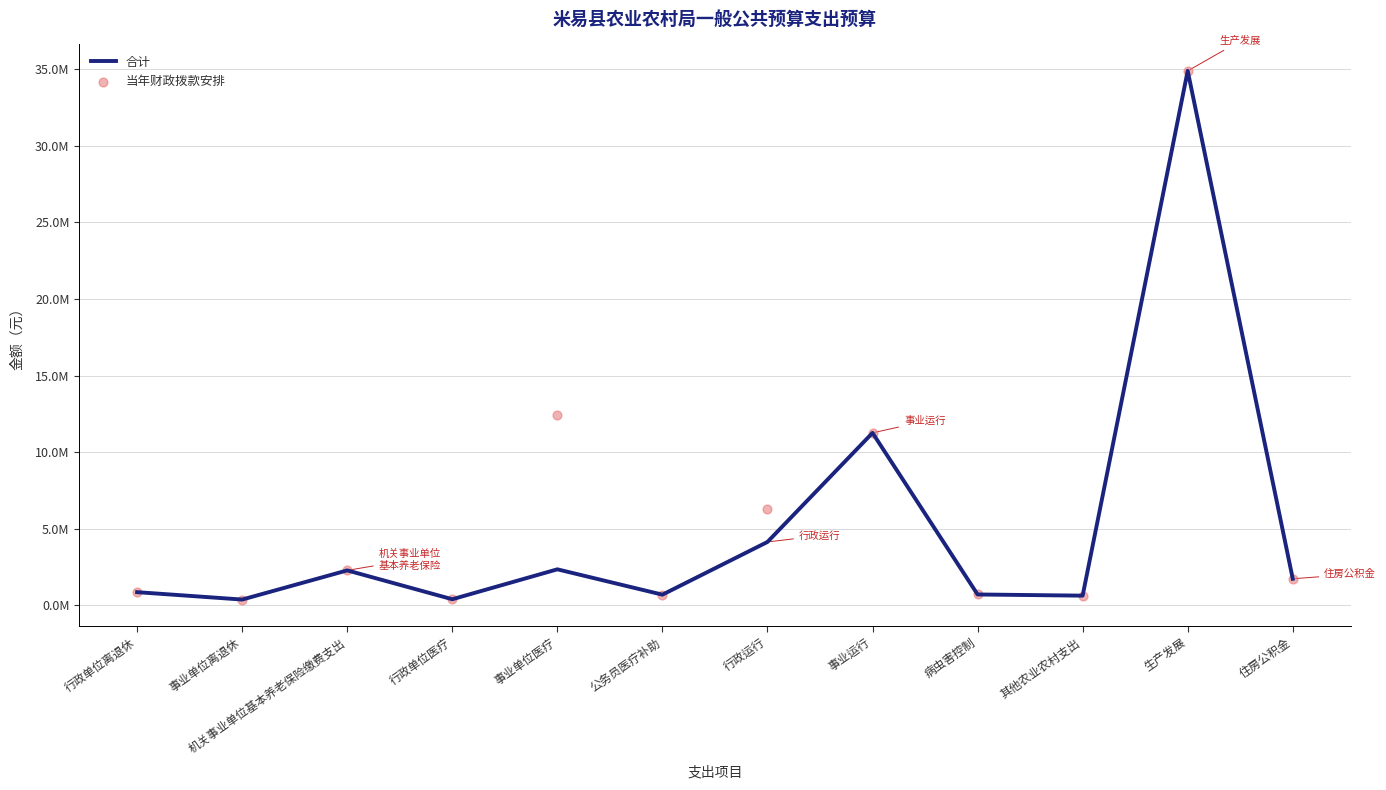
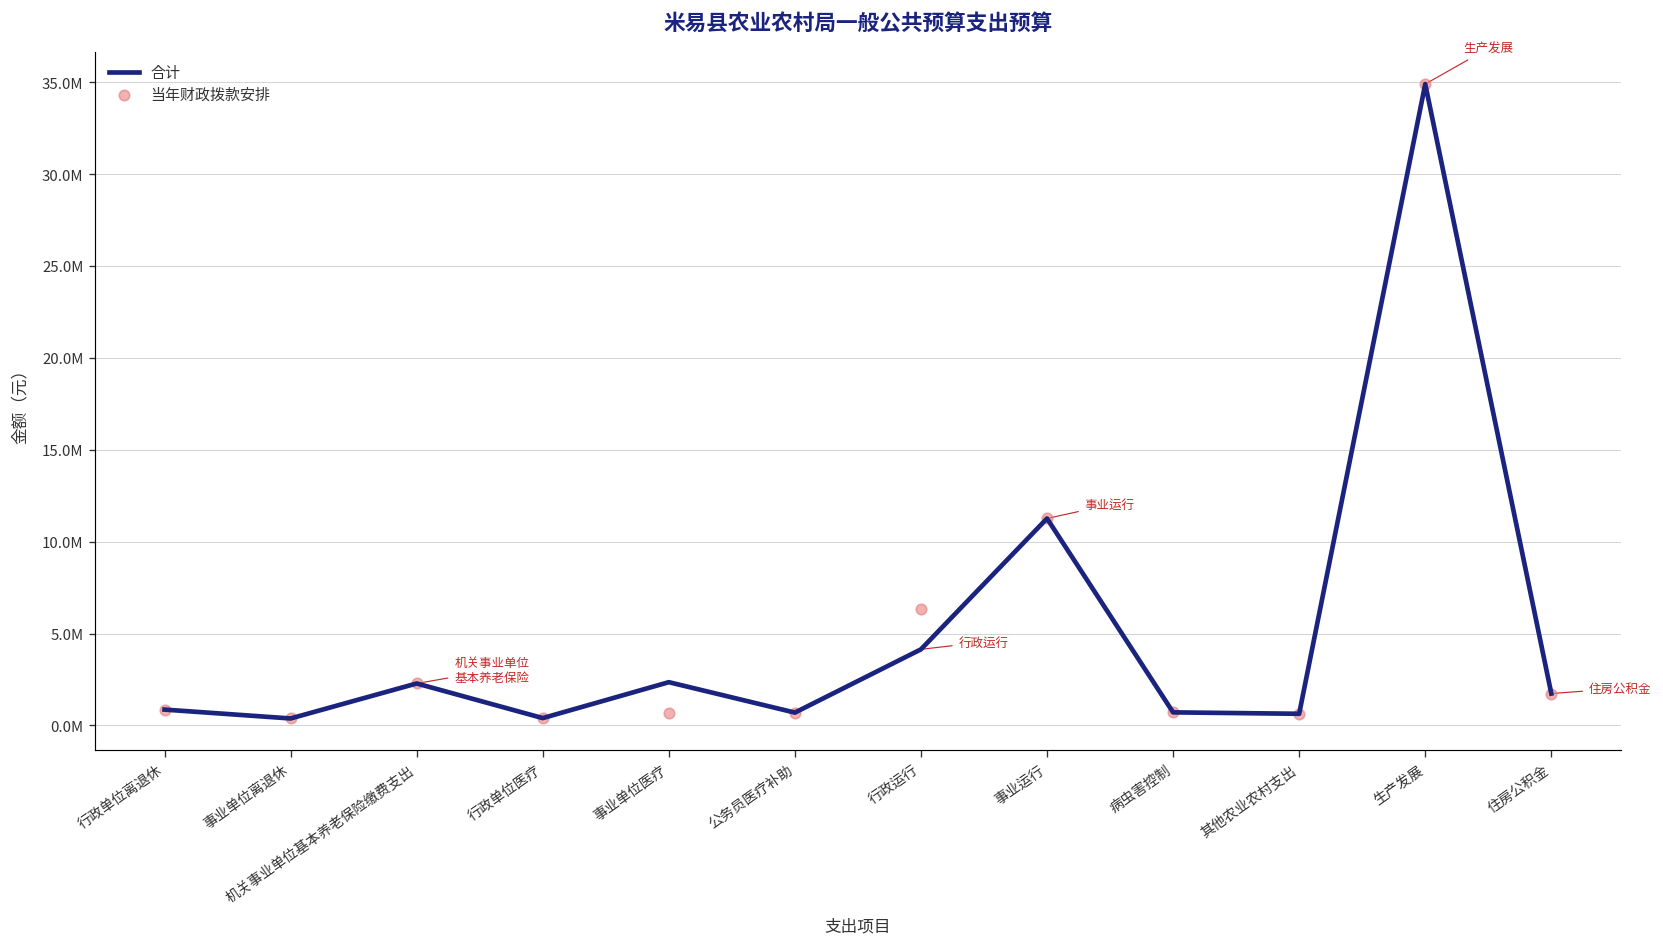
  {
    "当年财政拨款安排": {
-     "事业单位医疗": 12400000
+     "事业单位医疗": 700000
    },
    "合计": {
      "事业单位医疗": 2400000,
      "行政运行": 4100000
    }
  }
